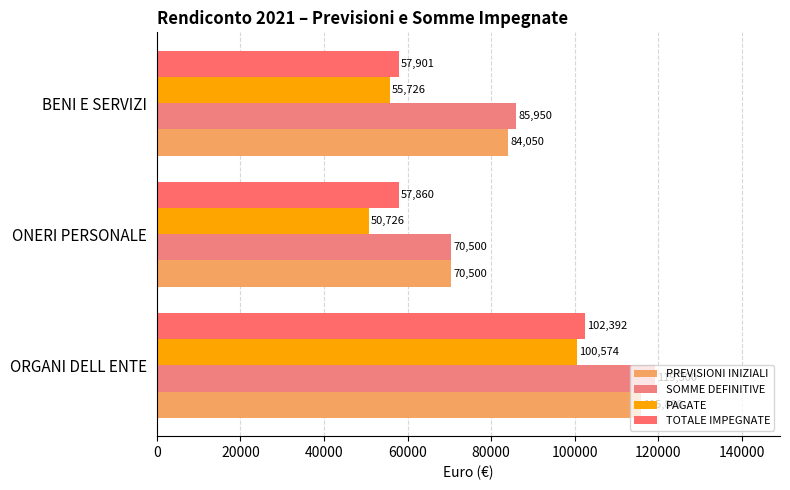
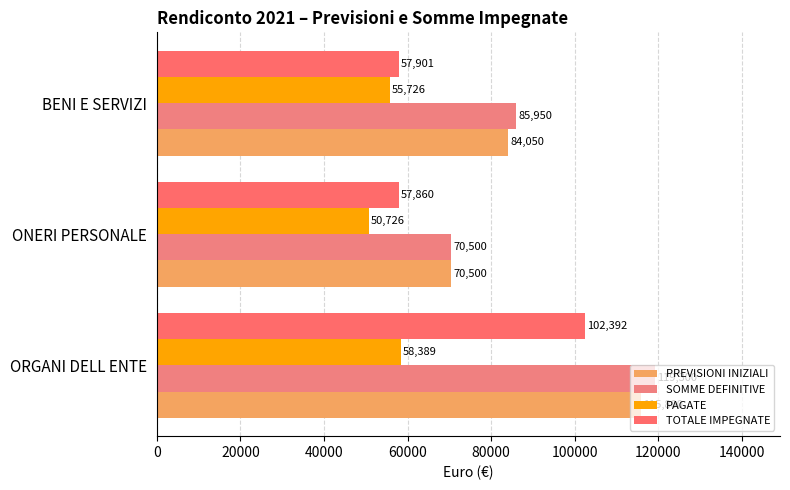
  {
    "PAGATE": {
      "BENI E SERVIZI": "55,726",
      "ONERI PERSONALE": "50,726",
-     "ORGANI DELL ENTE": "100,574"
+     "ORGANI DELL ENTE": "58,389"
    }
  }
